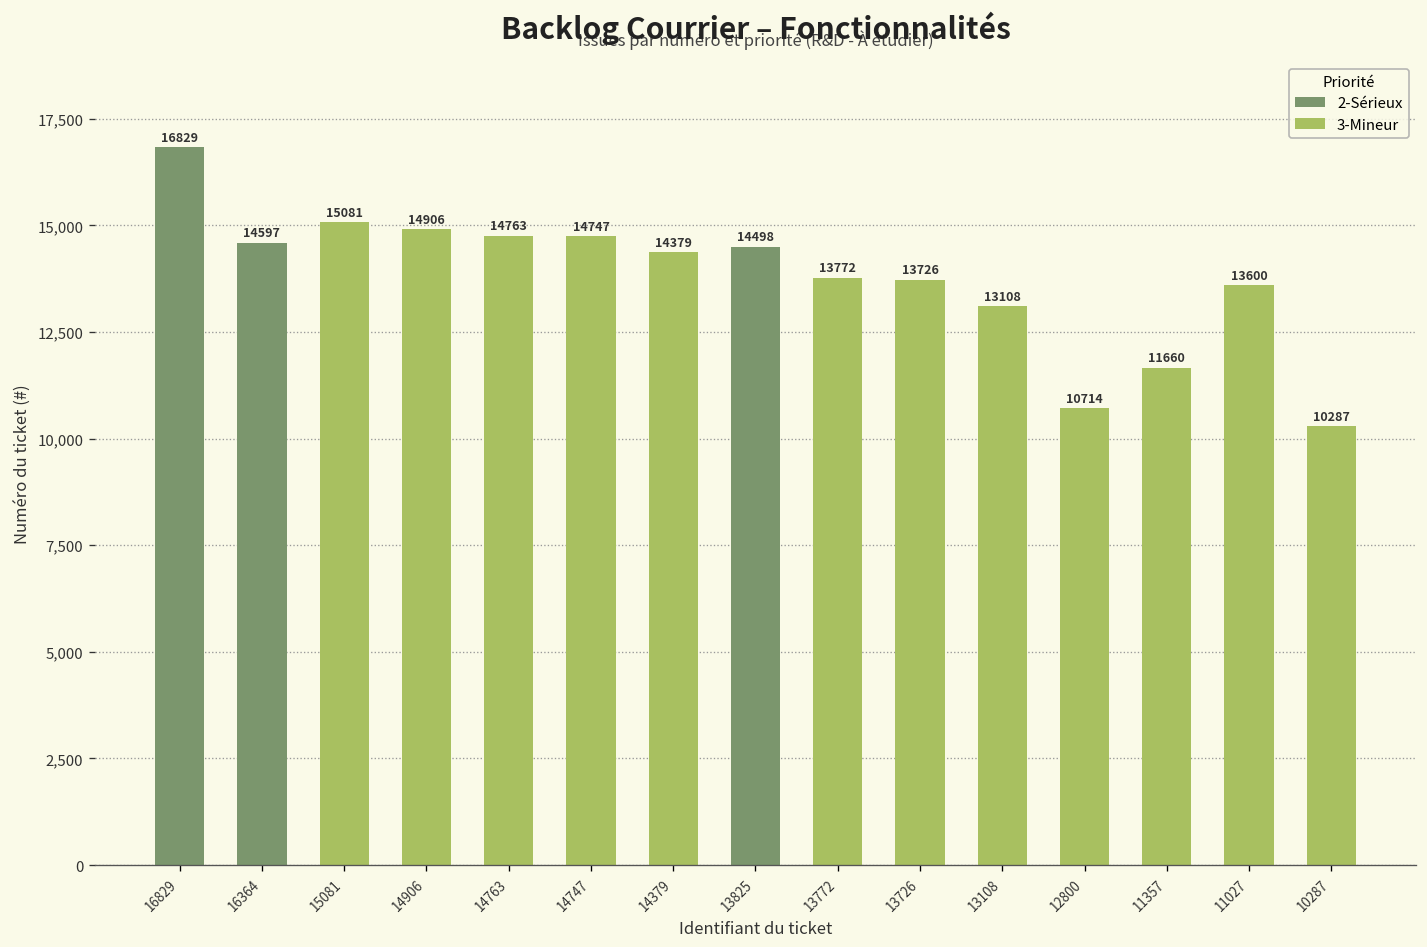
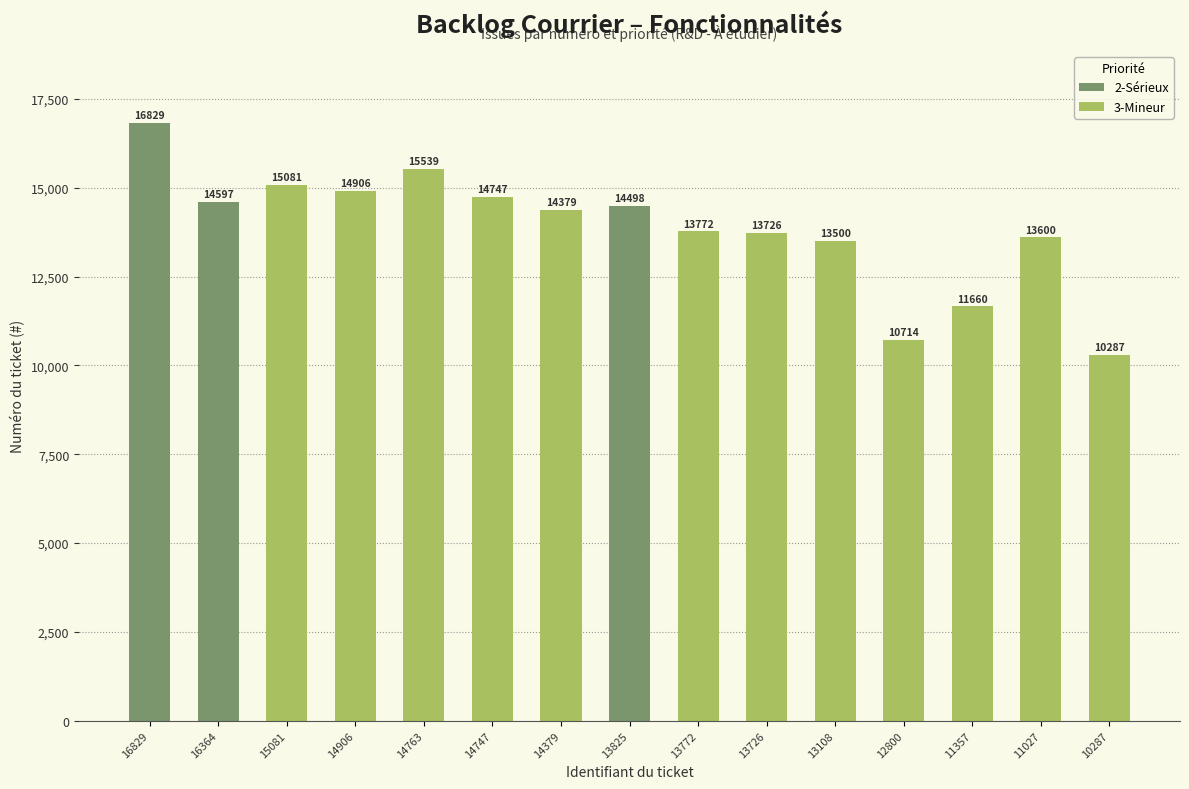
  {
    "2-Sérieux": {
      "16829": 16829,
      "16364": 14597,
      "13825": 14498
    },
    "3-Mineur": {
      "15081": 15081,
      "14906": 14906,
-     "14763": 14763,
+     "14763": 15539,
      "14747": 14747,
      "14379": 14379,
      "13772": 13772,
      "13726": 13726,
-     "13108": 13108,
+     "13108": 13500,
      "12800": 10714,
      "11357": 11660,
      "11027": 13600,
      "10287": 10287
    }
  }
